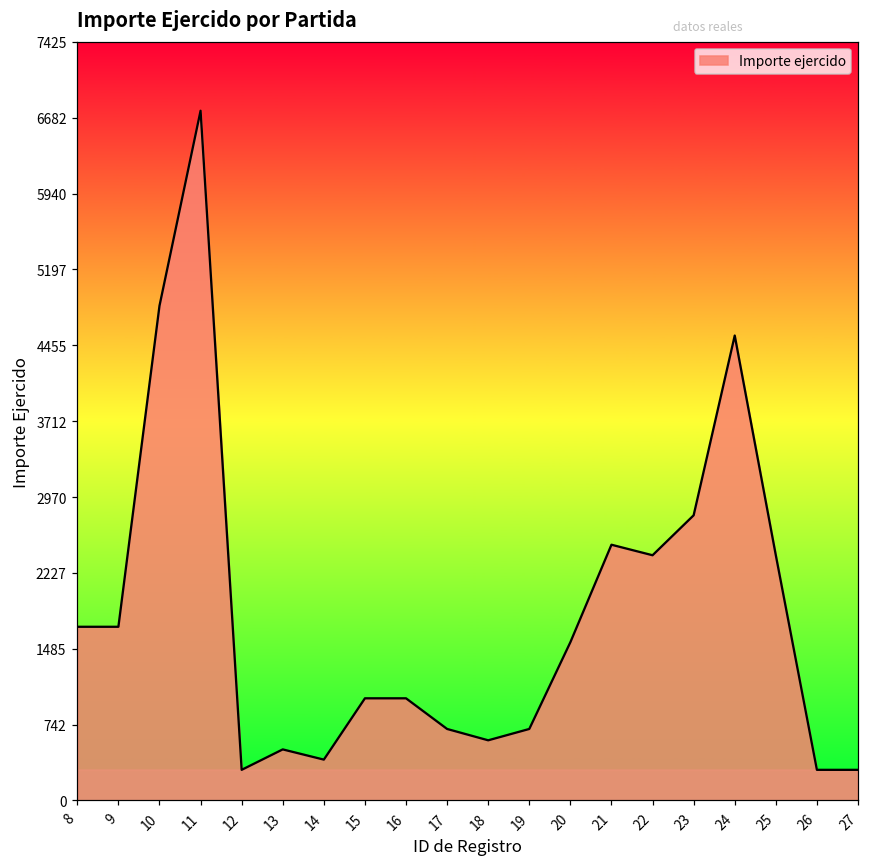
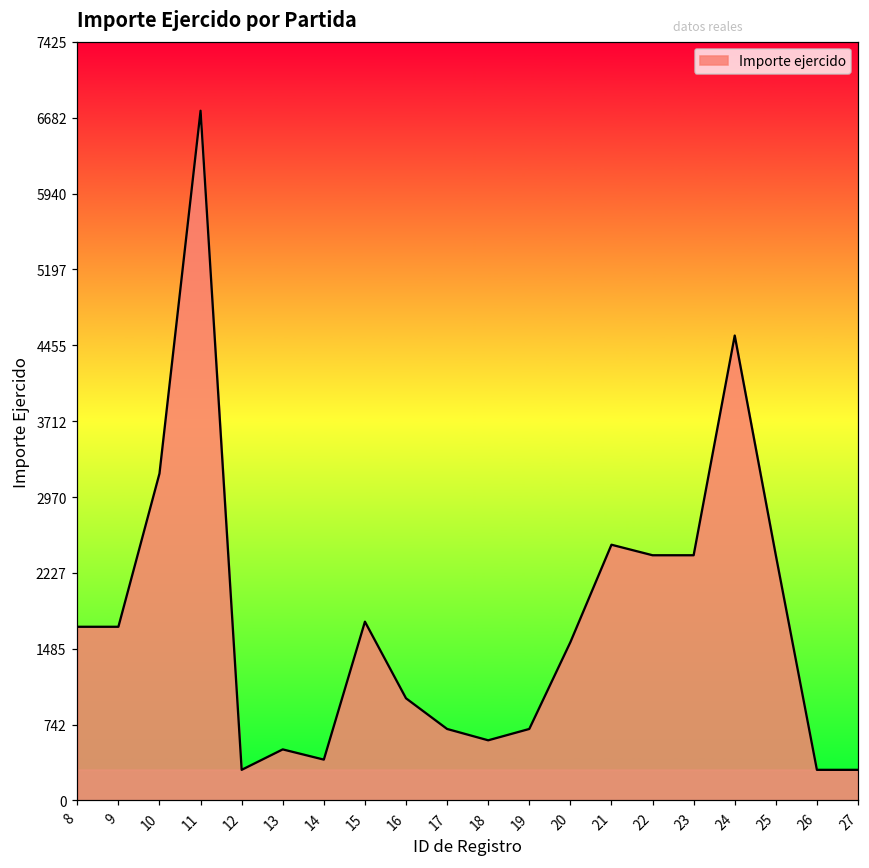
  {
    "8": 1700,
    "9": 1700,
-   "10": 4800,
+   "10": 3200,
    "11": 6800,
    "12": 300,
    "13": 500,
    "14": 400,
-   "15": 1000,
+   "15": 1800,
    "16": 1000,
    "17": 700,
    "18": 600,
    "19": 700,
    "20": 1500,
    "21": 2500,
    "22": 2400,
-   "23": 2800,
+   "23": 2400,
    "24": 4600,
    "25": 2400,
    "26": 300,
    "27": 300
  }
